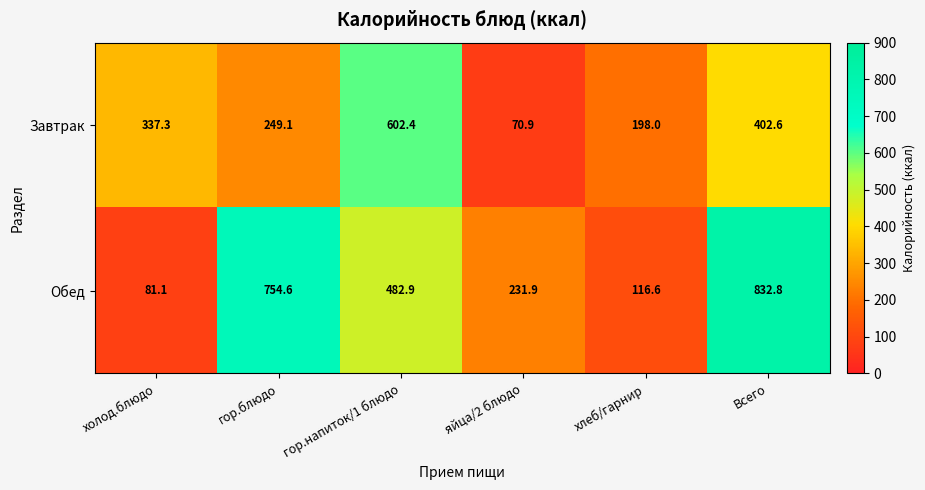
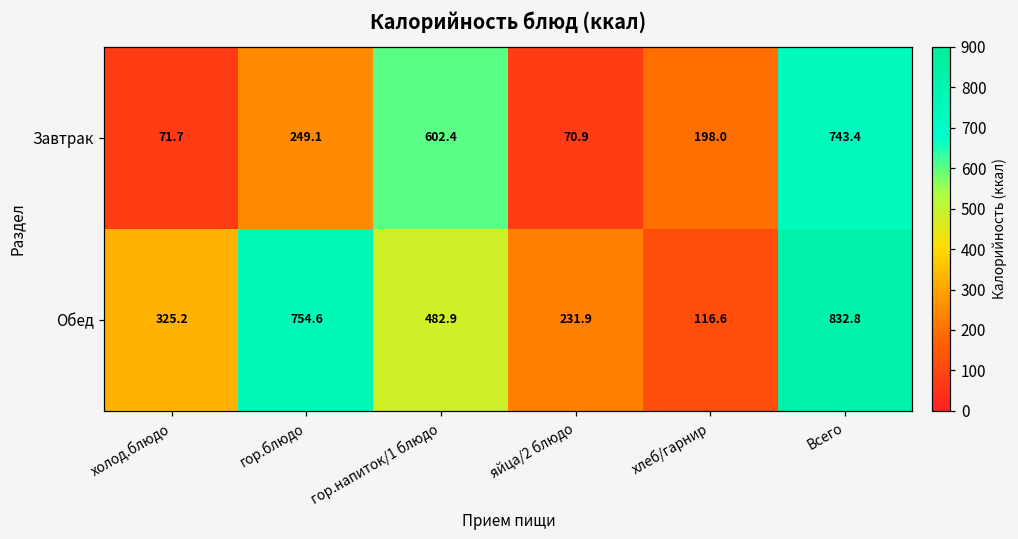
  {
    "Завтрак": {
-     "холод.блюдо": 337.3,
+     "холод.блюдо": 71.7,
      "гор.блюдо": 249.1,
      "гор.напиток/1 блюдо": 602.4,
      "яйца/2 блюдо": 70.9,
      "хлеб/гарнир": 198.0,
-     "Всего": 402.6
+     "Всего": 743.4
    },
    "Обед": {
-     "холод.блюдо": 81.1,
+     "холод.блюдо": 325.2,
      "гор.блюдо": 754.6,
      "гор.напиток/1 блюдо": 482.9,
      "яйца/2 блюдо": 231.9,
      "хлеб/гарнир": 116.6,
      "Всего": 832.8
    }
  }
